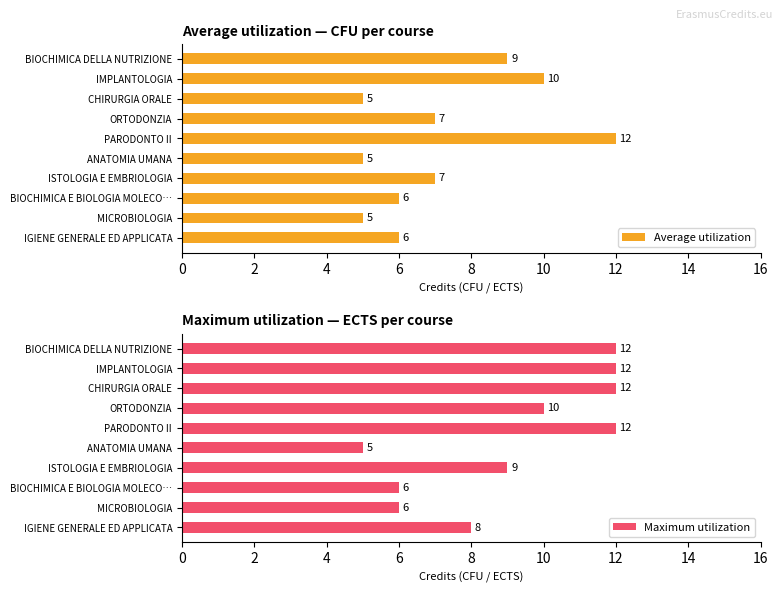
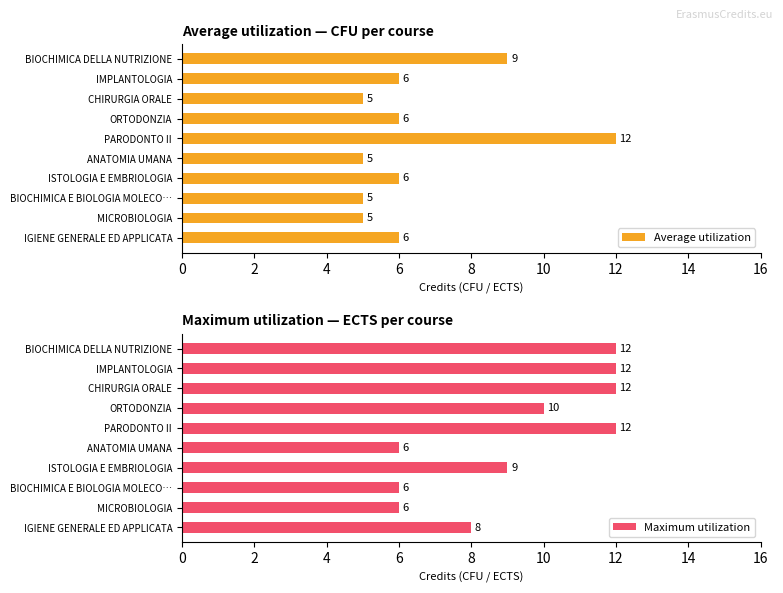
  {
    "Average utilization — CFU per course": {
      "BIOCHIMICA DELLA NUTRIZIONE": 9,
-     "IMPLANTOLOGIA": 10,
+     "IMPLANTOLOGIA": 6,
      "CHIRURGIA ORALE": 5,
-     "ORTODONZIA": 7,
+     "ORTODONZIA": 6,
      "PARODONTO II": 12,
      "ANATOMIA UMANA": 5,
-     "ISTOLOGIA E EMBRIOLOGIA": 7,
-     "BIOCHIMICA E BIOLOGIA MOLECO…": 6,
+     "ISTOLOGIA E EMBRIOLOGIA": 6,
+     "BIOCHIMICA E BIOLOGIA MOLECO…": 5,
      "MICROBIOLOGIA": 5,
      "IGIENE GENERALE ED APPLICATA": 6
    },
    "Maximum utilization — ECTS per course": {
      "BIOCHIMICA DELLA NUTRIZIONE": 12,
      "IMPLANTOLOGIA": 12,
      "CHIRURGIA ORALE": 12,
      "ORTODONZIA": 10,
      "PARODONTO II": 12,
-     "ANATOMIA UMANA": 5,
+     "ANATOMIA UMANA": 6,
      "ISTOLOGIA E EMBRIOLOGIA": 9,
      "BIOCHIMICA E BIOLOGIA MOLECO…": 6,
      "MICROBIOLOGIA": 6,
      "IGIENE GENERALE ED APPLICATA": 8
    }
  }
